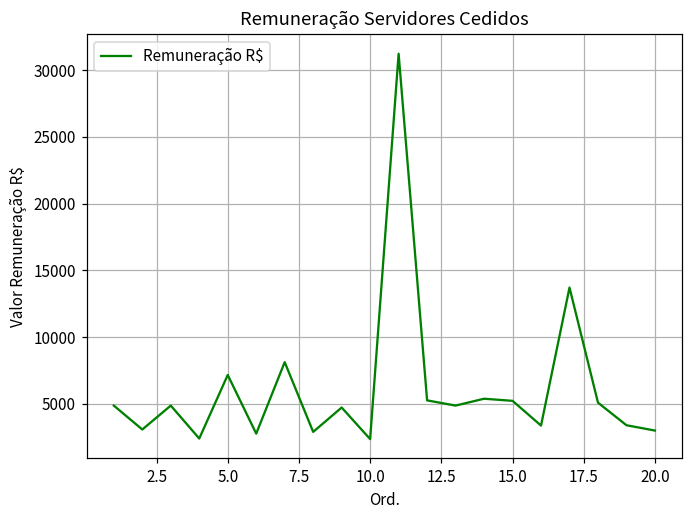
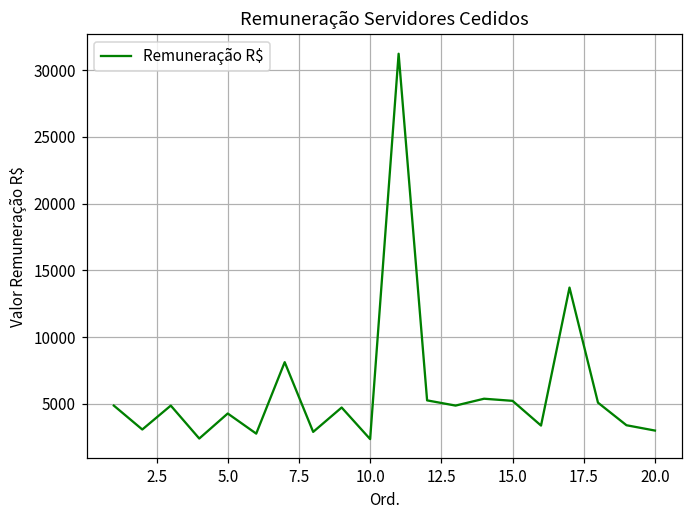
  {
-   "5.0": 7200,
+   "5.0": 4300,
    "10.0": 2400,
    "15.0": 5200,
    "20.0": 3000
  }
